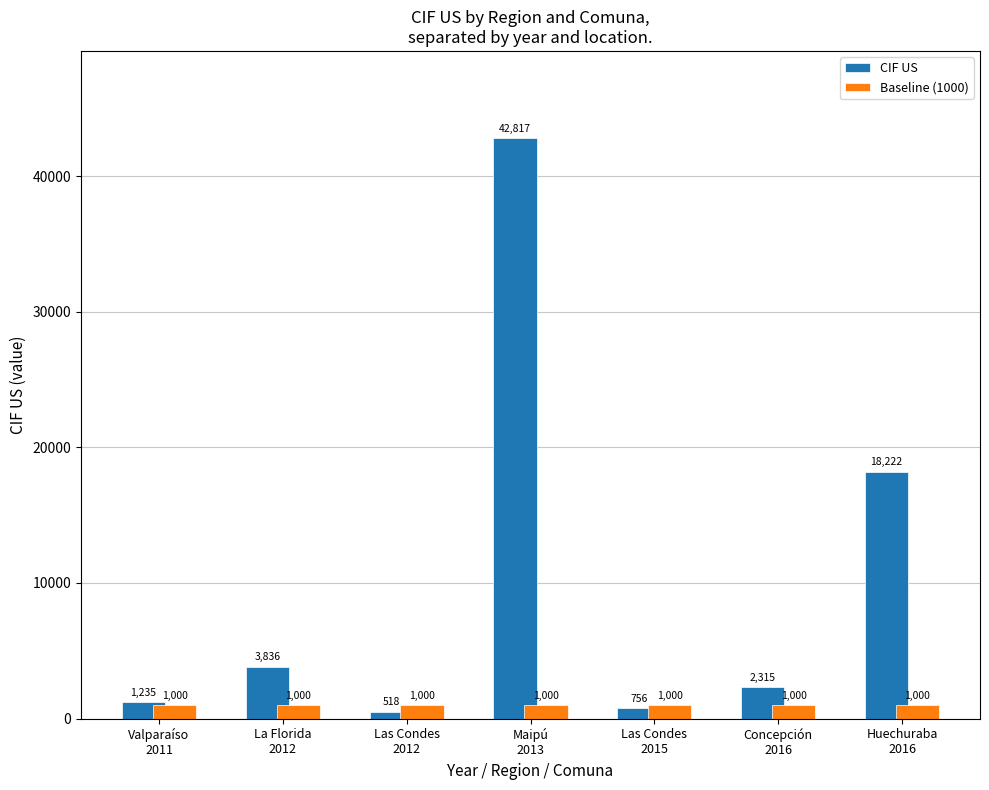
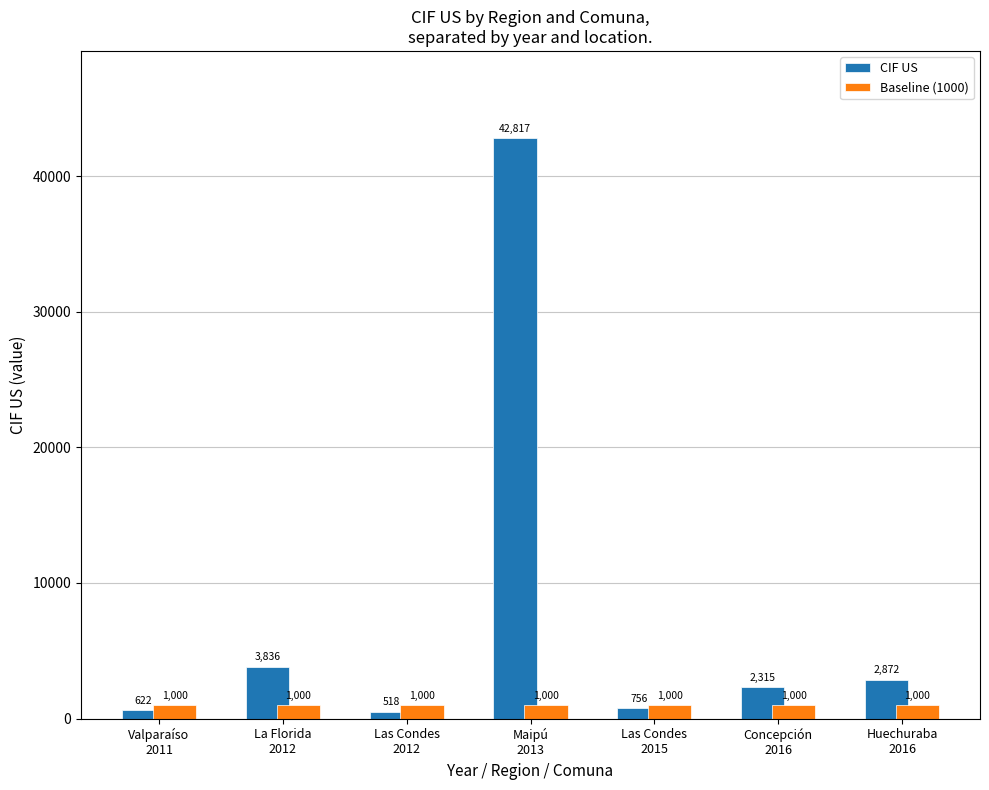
  {
    "CIF US": {
-     "Valparaíso 2011": "1,235",
+     "Valparaíso 2011": "622",
      "La Florida 2012": "3,836",
      "Las Condes 2012": "518",
      "Maipú 2013": "42,817",
      "Las Condes 2015": "756",
      "Concepción 2016": "2,315",
-     "Huechuraba 2016": "18,222"
+     "Huechuraba 2016": "2,872"
    },
    "Baseline (1000)": {
      "Valparaíso 2011": "1,000",
      "La Florida 2012": "1,000",
      "Las Condes 2012": "1,000",
      "Maipú 2013": "1,000",
      "Las Condes 2015": "1,000",
      "Concepción 2016": "1,000",
      "Huechuraba 2016": "1,000"
    }
  }
